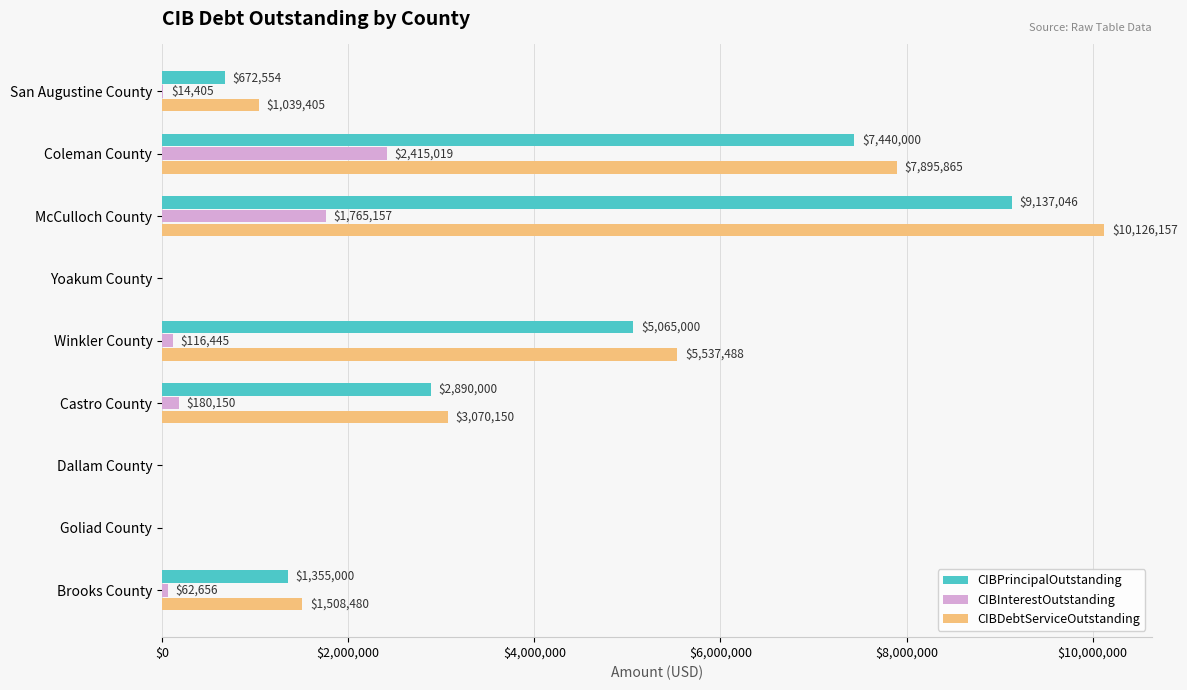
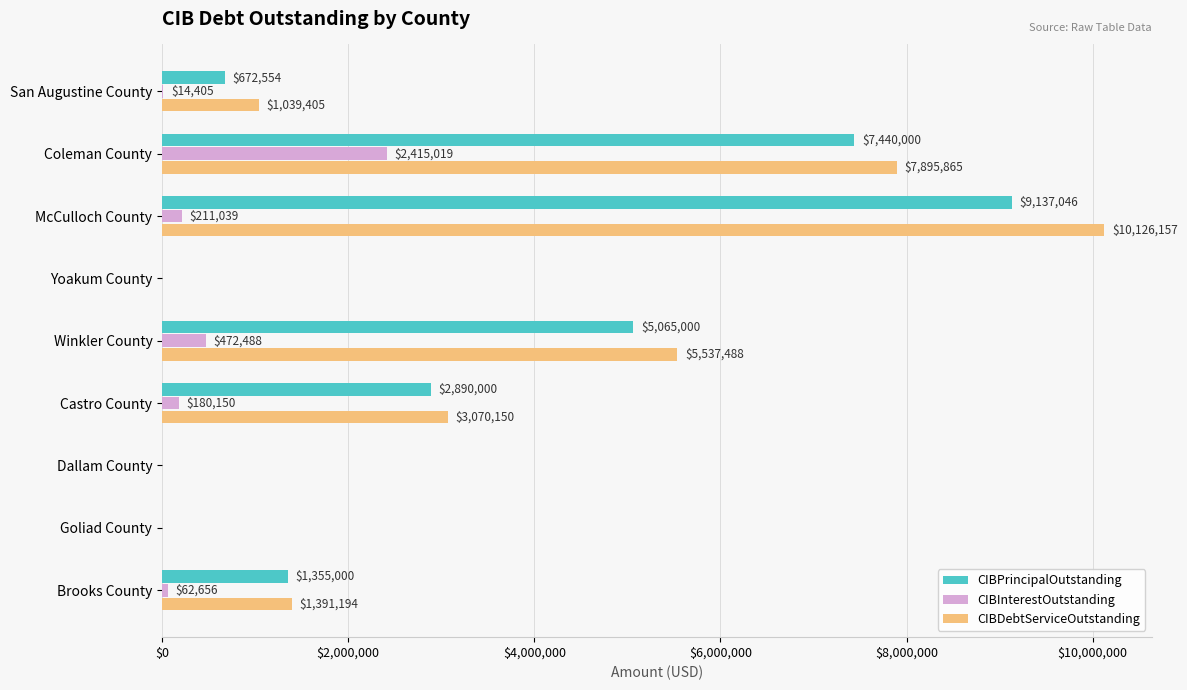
  {
    "CIBPrincipalOutstanding": {
      "San Augustine County": "$672,554",
      "Coleman County": "$7,440,000",
      "McCulloch County": "$9,137,046",
      "Winkler County": "$5,065,000",
      "Castro County": "$2,890,000",
      "Brooks County": "$1,355,000"
    },
    "CIBInterestOutstanding": {
      "San Augustine County": "$14,405",
      "Coleman County": "$2,415,019",
-     "McCulloch County": "$1,765,157",
-     "Winkler County": "$116,445",
+     "McCulloch County": "$211,039",
+     "Winkler County": "$472,488",
      "Castro County": "$180,150",
      "Brooks County": "$62,656"
    },
    "CIBDebtServiceOutstanding": {
      "San Augustine County": "$1,039,405",
      "Coleman County": "$7,895,865",
      "McCulloch County": "$10,126,157",
      "Winkler County": "$5,537,488",
      "Castro County": "$3,070,150",
-     "Brooks County": "$1,508,480"
+     "Brooks County": "$1,391,194"
    }
  }
